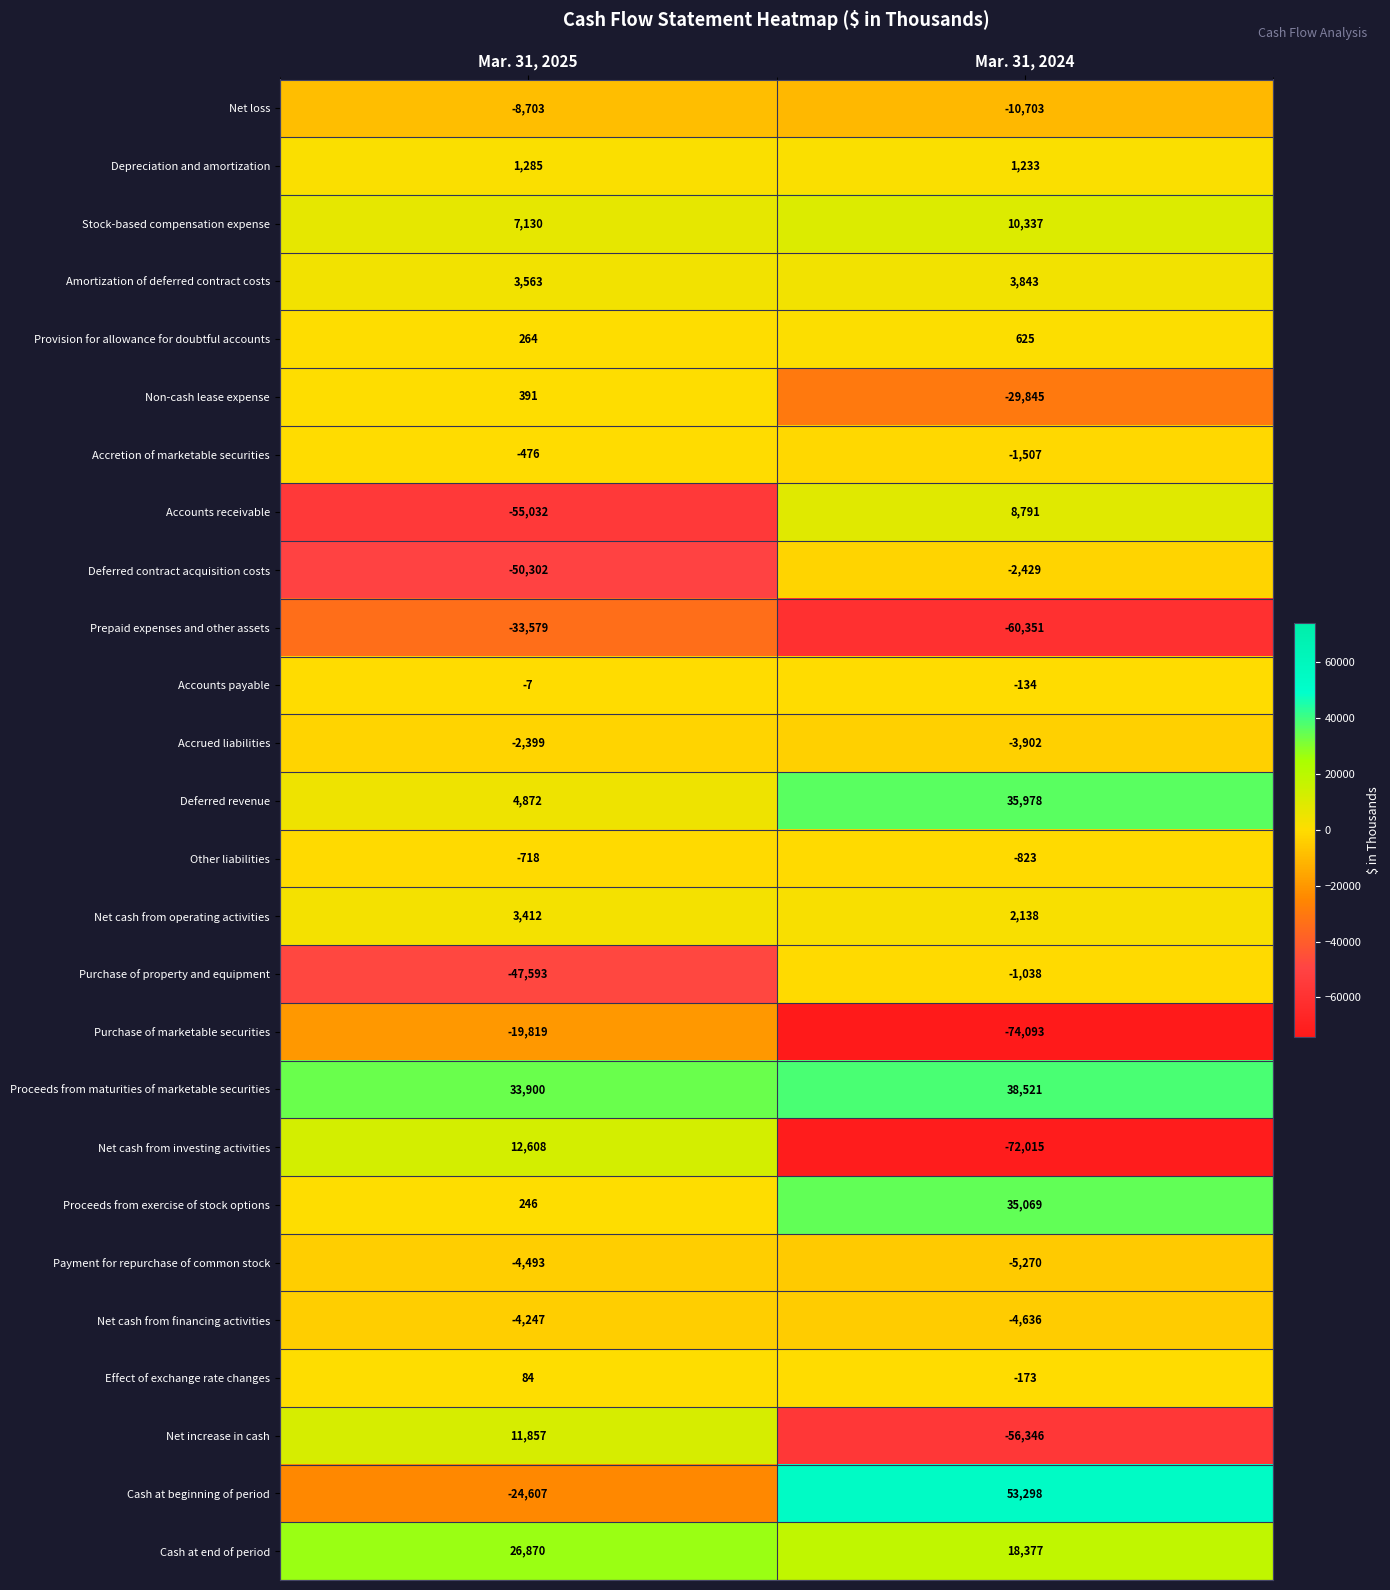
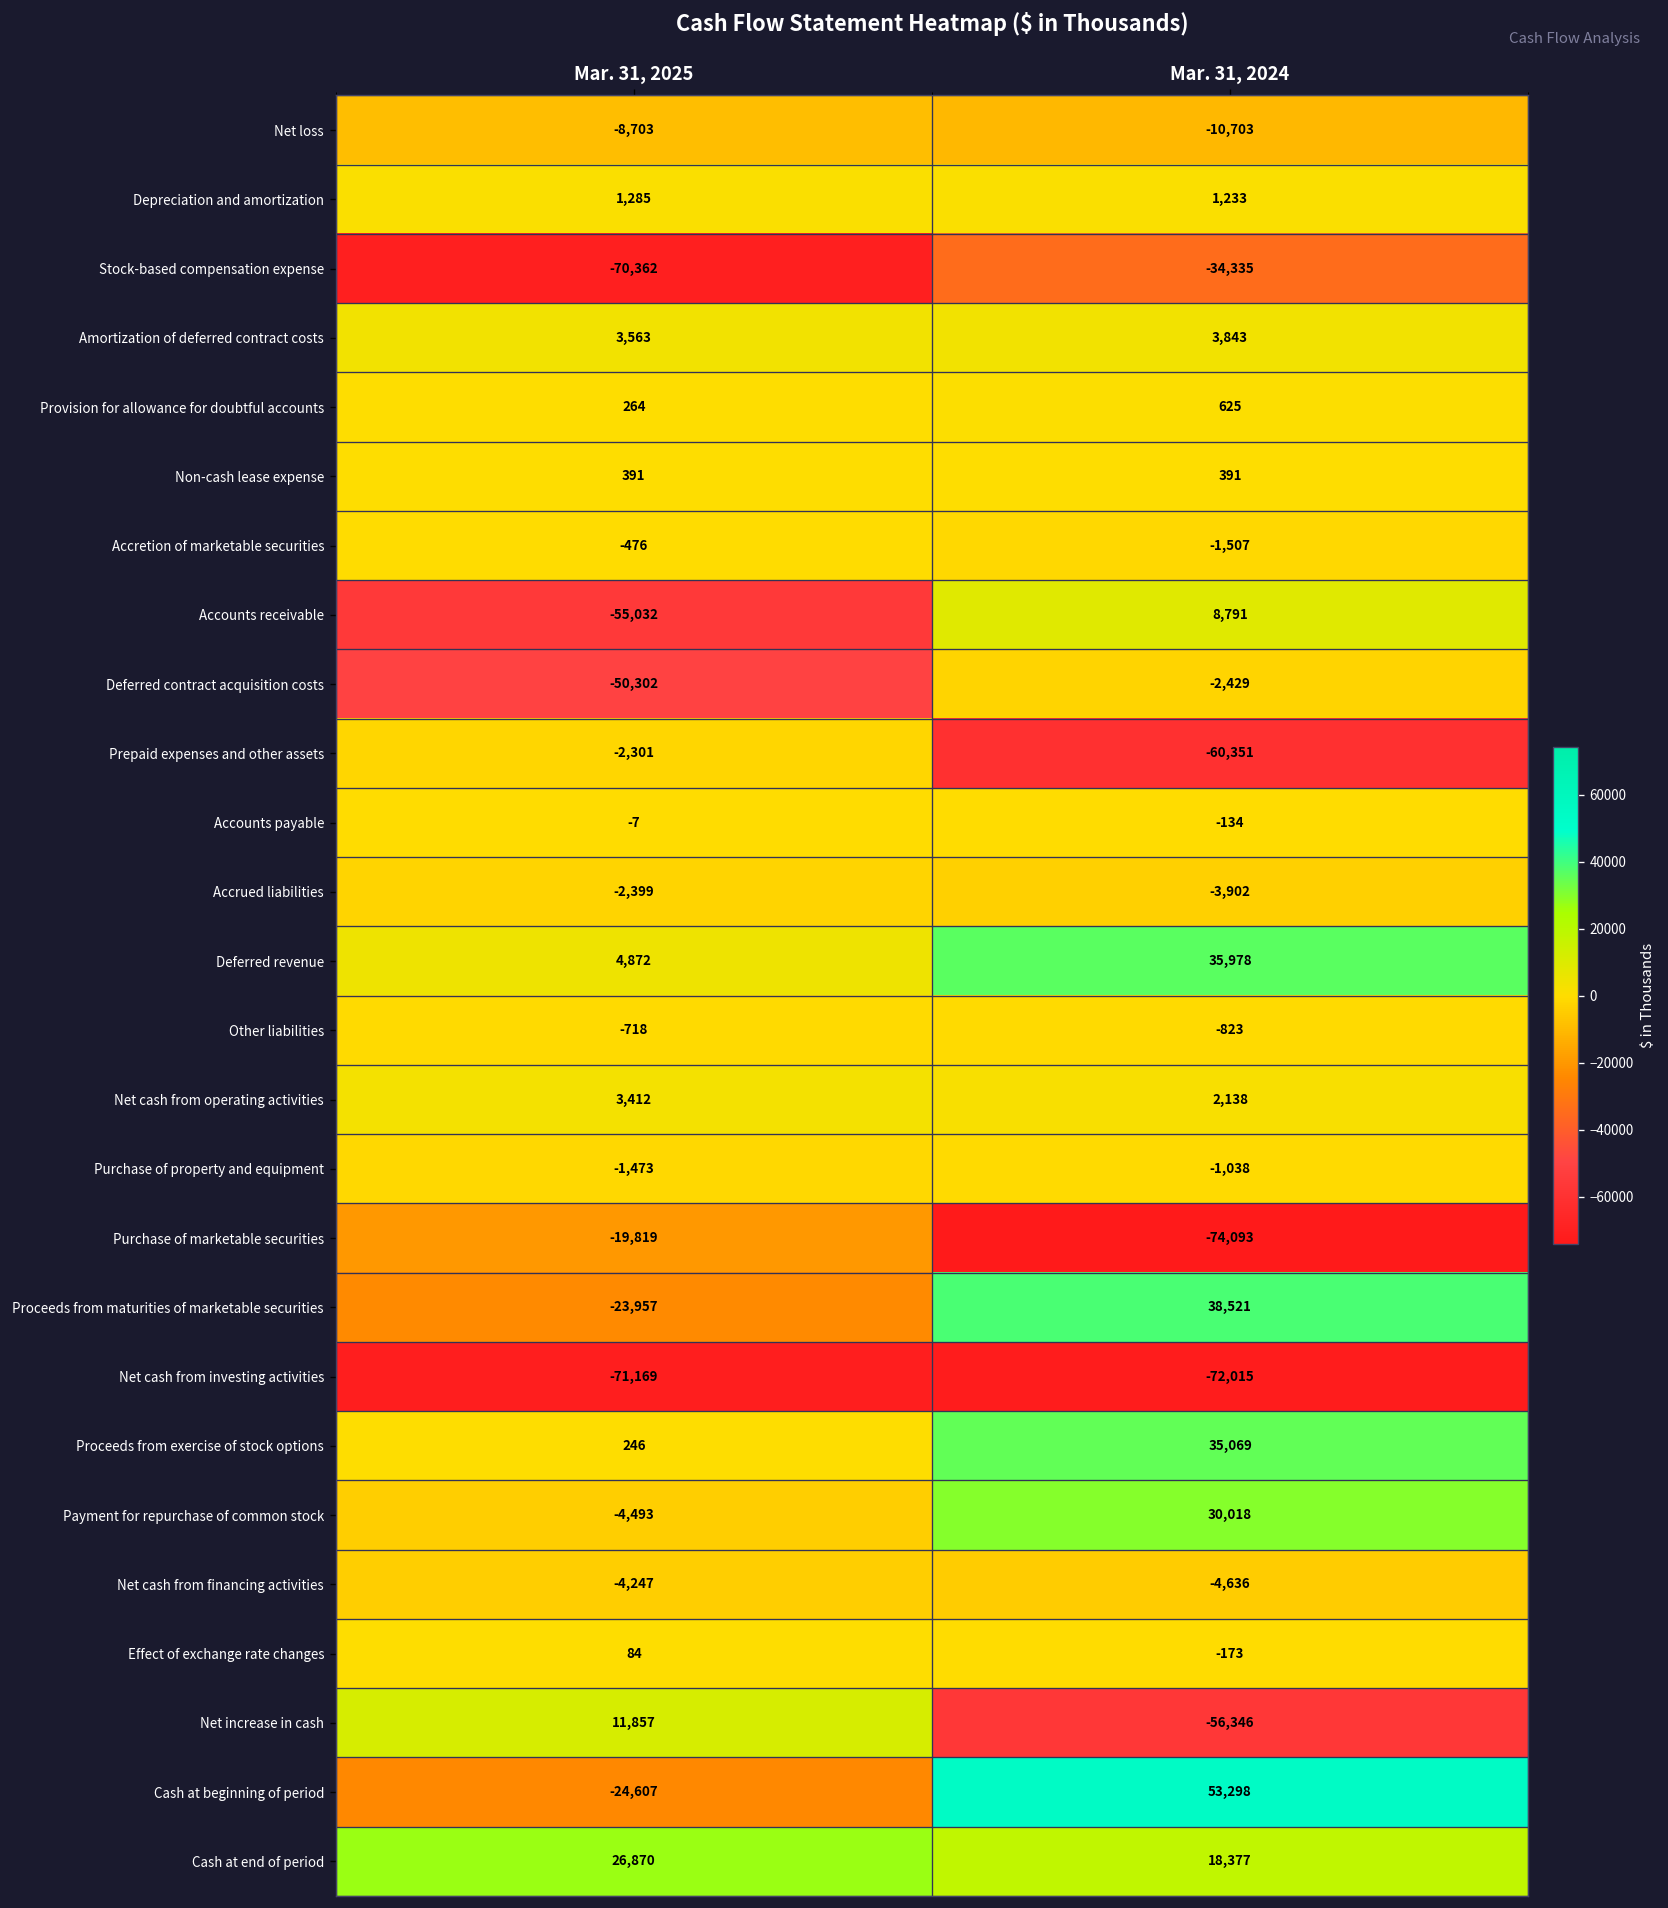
  {
    "Net loss": {
      "Mar. 31, 2025": "-8,703",
      "Mar. 31, 2024": "-10,703"
    },
    "Depreciation and amortization": {
      "Mar. 31, 2025": "1,285",
      "Mar. 31, 2024": "1,233"
    },
    "Stock-based compensation expense": {
-     "Mar. 31, 2025": "7,130",
-     "Mar. 31, 2024": "10,337"
+     "Mar. 31, 2025": "-70,362",
+     "Mar. 31, 2024": "-34,335"
    },
    "Amortization of deferred contract costs": {
      "Mar. 31, 2025": "3,563",
      "Mar. 31, 2024": "3,843"
    },
    "Provision for allowance for doubtful accounts": {
      "Mar. 31, 2025": "264",
      "Mar. 31, 2024": "625"
    },
    "Non-cash lease expense": {
      "Mar. 31, 2025": "391",
-     "Mar. 31, 2024": "-29,845"
+     "Mar. 31, 2024": "391"
    },
    "Accretion of marketable securities": {
      "Mar. 31, 2025": "-476",
      "Mar. 31, 2024": "-1,507"
    },
    "Accounts receivable": {
      "Mar. 31, 2025": "-55,032",
      "Mar. 31, 2024": "8,791"
    },
    "Deferred contract acquisition costs": {
      "Mar. 31, 2025": "-50,302",
      "Mar. 31, 2024": "-2,429"
    },
    "Prepaid expenses and other assets": {
-     "Mar. 31, 2025": "-33,579",
+     "Mar. 31, 2025": "-2,301",
      "Mar. 31, 2024": "-60,351"
    },
    "Accounts payable": {
      "Mar. 31, 2025": "-7",
      "Mar. 31, 2024": "-134"
    },
    "Accrued liabilities": {
      "Mar. 31, 2025": "-2,399",
      "Mar. 31, 2024": "-3,902"
    },
    "Deferred revenue": {
      "Mar. 31, 2025": "4,872",
      "Mar. 31, 2024": "35,978"
    },
    "Other liabilities": {
      "Mar. 31, 2025": "-718",
      "Mar. 31, 2024": "-823"
    },
    "Net cash from operating activities": {
      "Mar. 31, 2025": "3,412",
      "Mar. 31, 2024": "2,138"
    },
    "Purchase of property and equipment": {
-     "Mar. 31, 2025": "-47,593",
+     "Mar. 31, 2025": "-1,473",
      "Mar. 31, 2024": "-1,038"
    },
    "Purchase of marketable securities": {
      "Mar. 31, 2025": "-19,819",
      "Mar. 31, 2024": "-74,093"
    },
    "Proceeds from maturities of marketable securities": {
-     "Mar. 31, 2025": "33,900",
+     "Mar. 31, 2025": "-23,957",
      "Mar. 31, 2024": "38,521"
    },
    "Net cash from investing activities": {
-     "Mar. 31, 2025": "12,608",
+     "Mar. 31, 2025": "-71,169",
      "Mar. 31, 2024": "-72,015"
    },
    "Proceeds from exercise of stock options": {
      "Mar. 31, 2025": "246",
      "Mar. 31, 2024": "35,069"
    },
    "Payment for repurchase of common stock": {
      "Mar. 31, 2025": "-4,493",
-     "Mar. 31, 2024": "-5,270"
+     "Mar. 31, 2024": "30,018"
    },
    "Net cash from financing activities": {
      "Mar. 31, 2025": "-4,247",
      "Mar. 31, 2024": "-4,636"
    },
    "Effect of exchange rate changes": {
      "Mar. 31, 2025": "84",
      "Mar. 31, 2024": "-173"
    },
    "Net increase in cash": {
      "Mar. 31, 2025": "11,857",
      "Mar. 31, 2024": "-56,346"
    },
    "Cash at beginning of period": {
      "Mar. 31, 2025": "-24,607",
      "Mar. 31, 2024": "53,298"
    },
    "Cash at end of period": {
      "Mar. 31, 2025": "26,870",
      "Mar. 31, 2024": "18,377"
    }
  }
